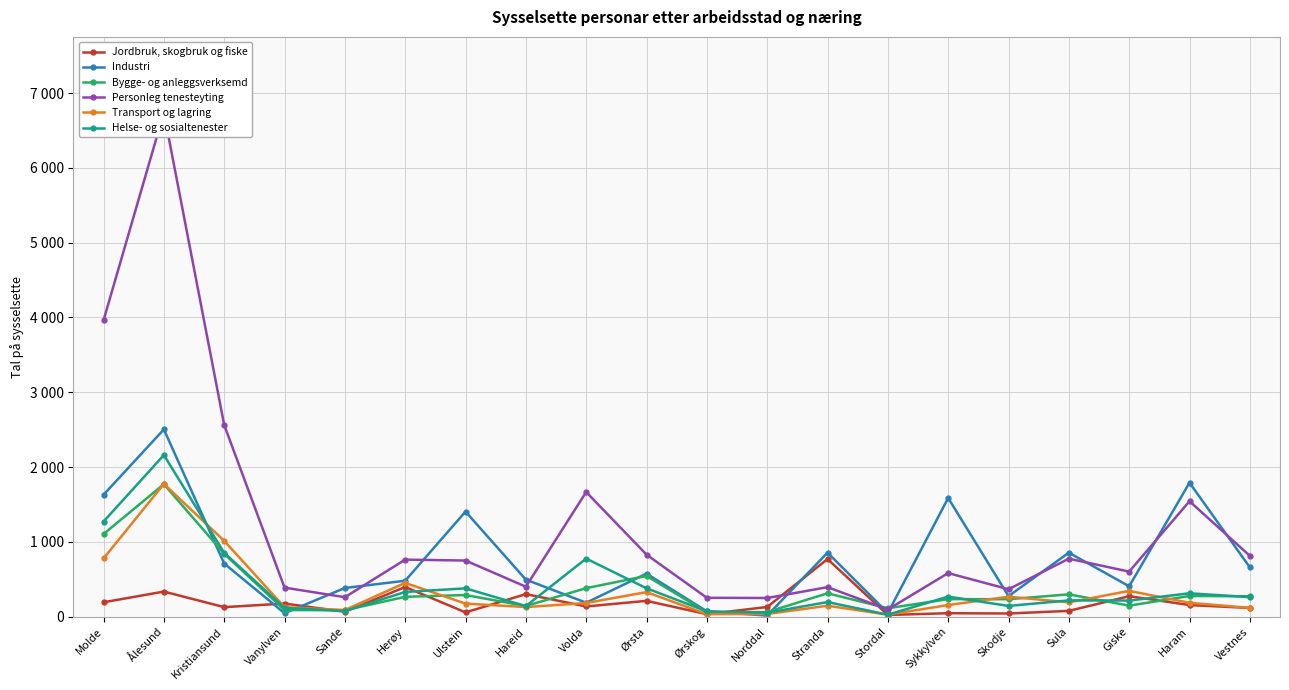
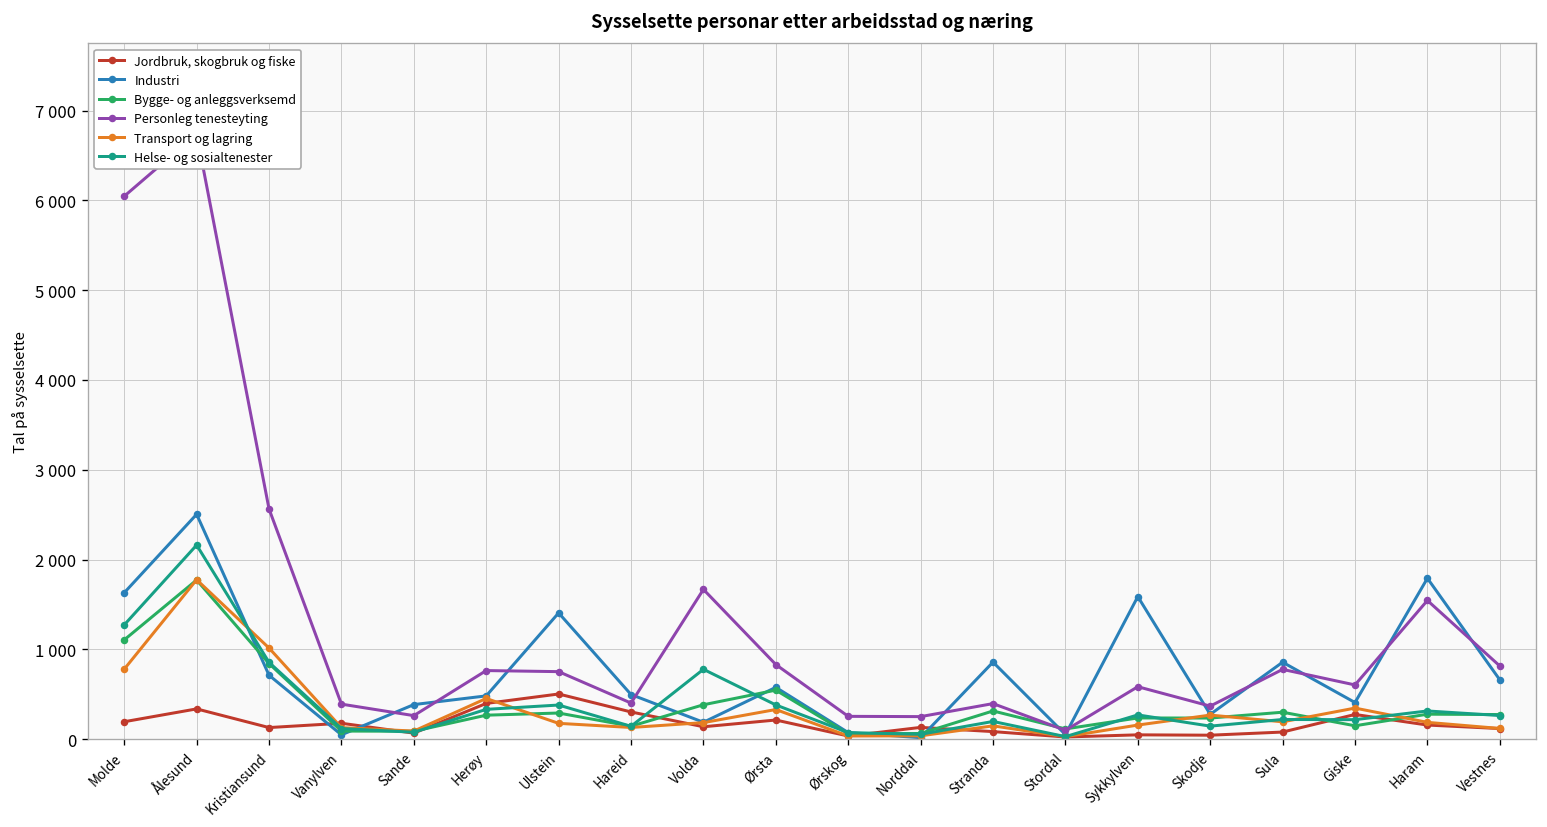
  {
    "Jordbruk, skogbruk og fiske": {
      "Molde": 200,
      "Ålesund": 300,
      "Kristiansund": 100,
      "Vanylven": 200,
      "Herøy": 400,
-     "Ulstein": 100,
+     "Ulstein": 500,
      "Hareid": 300,
      "Volda": 100,
      "Ørsta": 200,
      "Norddal": 100,
-     "Stranda": 800,
+     "Stranda": 100,
      "Sykkylven": 0,
      "Skodje": 0,
      "Sula": 100,
      "Giske": 300
    },
    "Industri": {
      "Molde": 1600,
      "Ålesund": 2500,
      "Kristiansund": 700,
      "Vanylven": 0,
      "Sande": 400,
      "Ulstein": 1400,
      "Hareid": 500,
      "Stranda": 900,
      "Sykkylven": 1600,
      "Sula": 900,
      "Giske": 400,
      "Haram": 1800,
      "Vestnes": 700
    },
    "Personleg tenesteyting": {
-     "Molde": 4000,
+     "Molde": 6000,
      "Kristiansund": 2600,
      "Vanylven": 400,
      "Sande": 300,
      "Herøy": 800,
      "Ulstein": 800,
      "Hareid": 400,
      "Volda": 1700,
      "Ørsta": 800,
      "Ørskog": 300,
      "Norddal": 300,
      "Stranda": 400,
      "Sykkylven": 600,
      "Skodje": 400,
      "Sula": 800,
      "Giske": 600,
      "Haram": 1500,
      "Vestnes": 800
    },
    "Transport og lagring": {
      "Molde": 800,
      "Kristiansund": 1000,
      "Ulstein": 200,
      "Ørsta": 300,
      "Stranda": 100,
      "Sykkylven": 200,
      "Giske": 300
    }
  }
